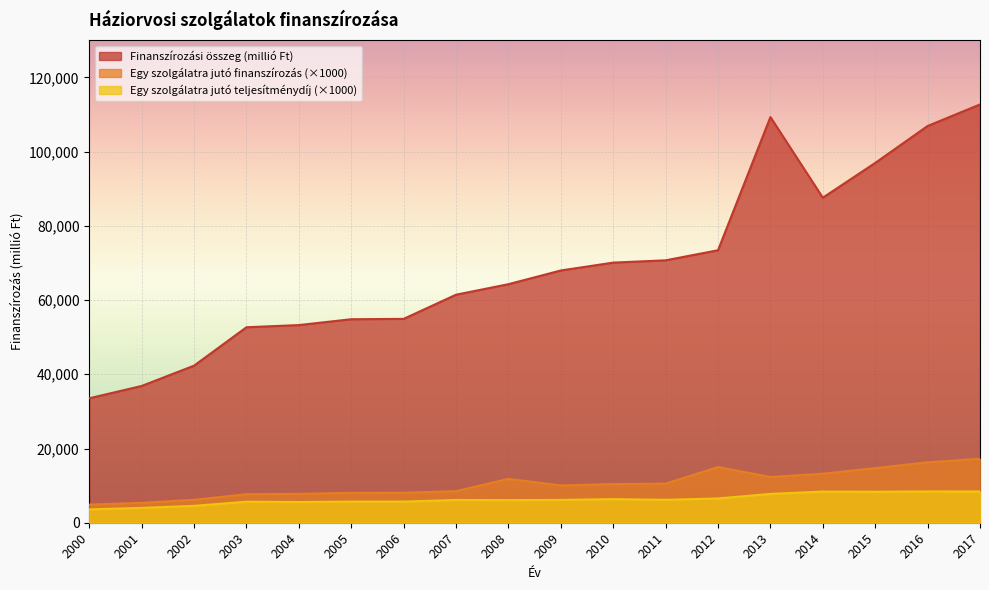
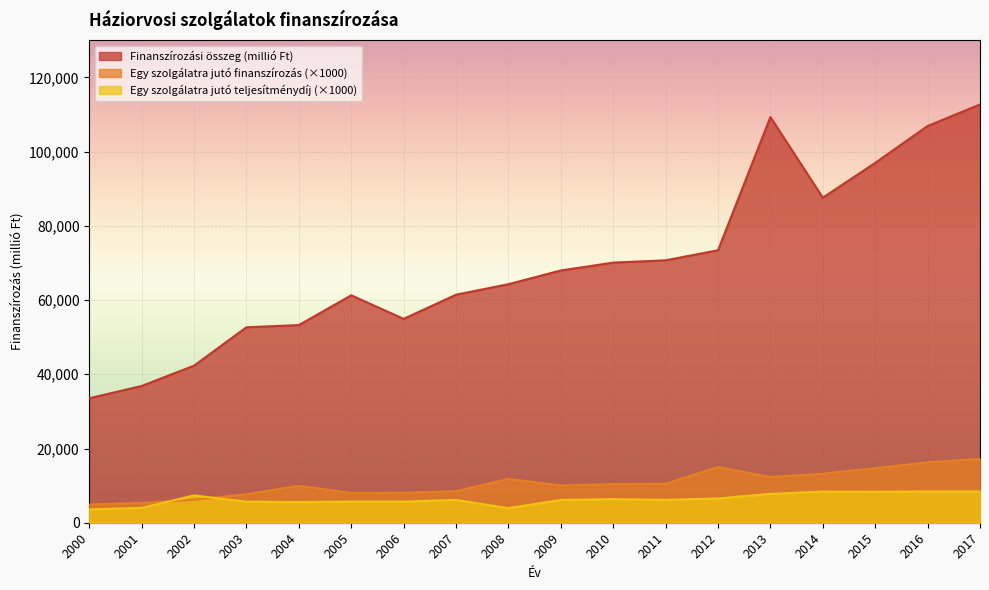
  {
    "Finanszírozási összeg (millió Ft)": {
      "2000": "34,000",
      "2001": "37,000",
      "2002": "42,000",
      "2003": "53,000",
      "2004": "53,000",
-     "2005": "55,000",
+     "2005": "61,000",
      "2006": "55,000",
      "2007": "61,000",
      "2008": "64,000",
      "2009": "68,000",
      "2010": "70,000",
      "2011": "71,000",
      "2012": "73,000",
      "2013": "109,000",
      "2014": "88,000",
      "2015": "97,000",
      "2016": "107,000",
      "2017": "113,000"
    },
    "Egy szolgálatra jutó finanszírozás (×1000)": {
      "2000": "5,000",
      "2001": "5,000",
      "2002": "6,000",
      "2003": "8,000",
-     "2004": "8,000",
+     "2004": "10,000",
      "2005": "8,000",
      "2006": "8,000",
      "2007": "9,000",
      "2008": "12,000",
      "2009": "10,000",
      "2010": "10,000",
      "2011": "11,000",
      "2012": "15,000",
      "2013": "12,000",
      "2014": "13,000",
      "2015": "15,000",
      "2016": "16,000",
      "2017": "17,000"
    },
    "Egy szolgálatra jutó teljesítménydíj (×1000)": {
      "2000": "4,000",
      "2001": "4,000",
-     "2002": "5,000",
+     "2002": "7,000",
      "2003": "6,000",
      "2004": "6,000",
      "2005": "6,000",
      "2006": "6,000",
      "2007": "6,000",
-     "2008": "6,000",
+     "2008": "4,000",
      "2009": "6,000",
      "2010": "6,000",
      "2011": "6,000",
      "2012": "7,000",
      "2013": "8,000",
      "2014": "8,000",
      "2015": "8,000",
      "2016": "8,000",
      "2017": "8,000"
    }
  }
